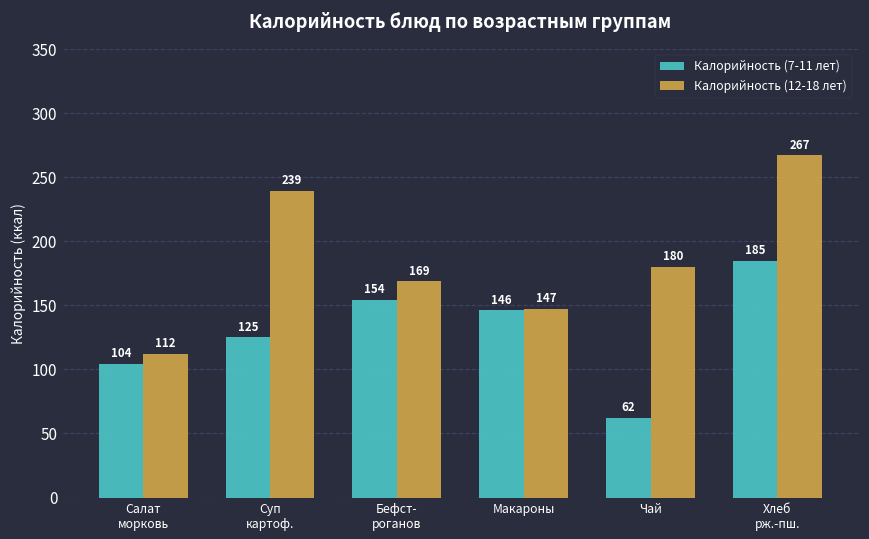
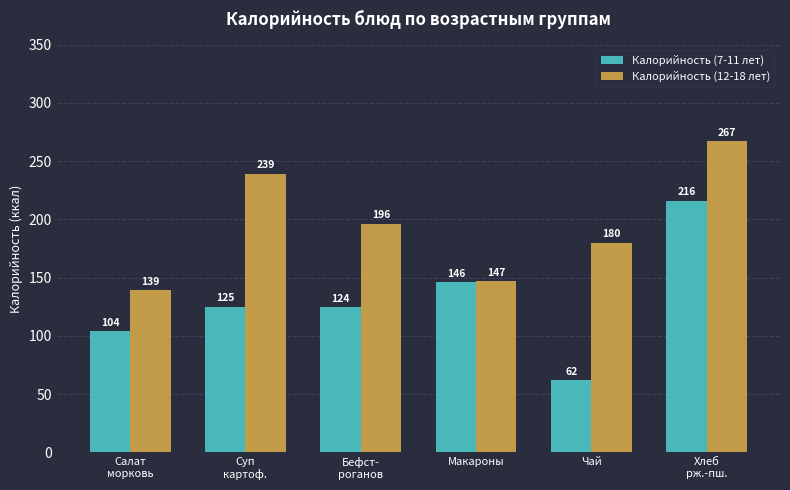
  {
    "Калорийность (7-11 лет)": {
      "Салат морковь": 104,
      "Суп картоф.": 125,
-     "Бефст- роганов": 154,
+     "Бефст- роганов": 124,
      "Макароны": 146,
      "Чай": 62,
-     "Хлеб рж.-пш.": 185
+     "Хлеб рж.-пш.": 216
    },
    "Калорийность (12-18 лет)": {
-     "Салат морковь": 112,
+     "Салат морковь": 139,
      "Суп картоф.": 239,
-     "Бефст- роганов": 169,
+     "Бефст- роганов": 196,
      "Макароны": 147,
      "Чай": 180,
      "Хлеб рж.-пш.": 267
    }
  }
